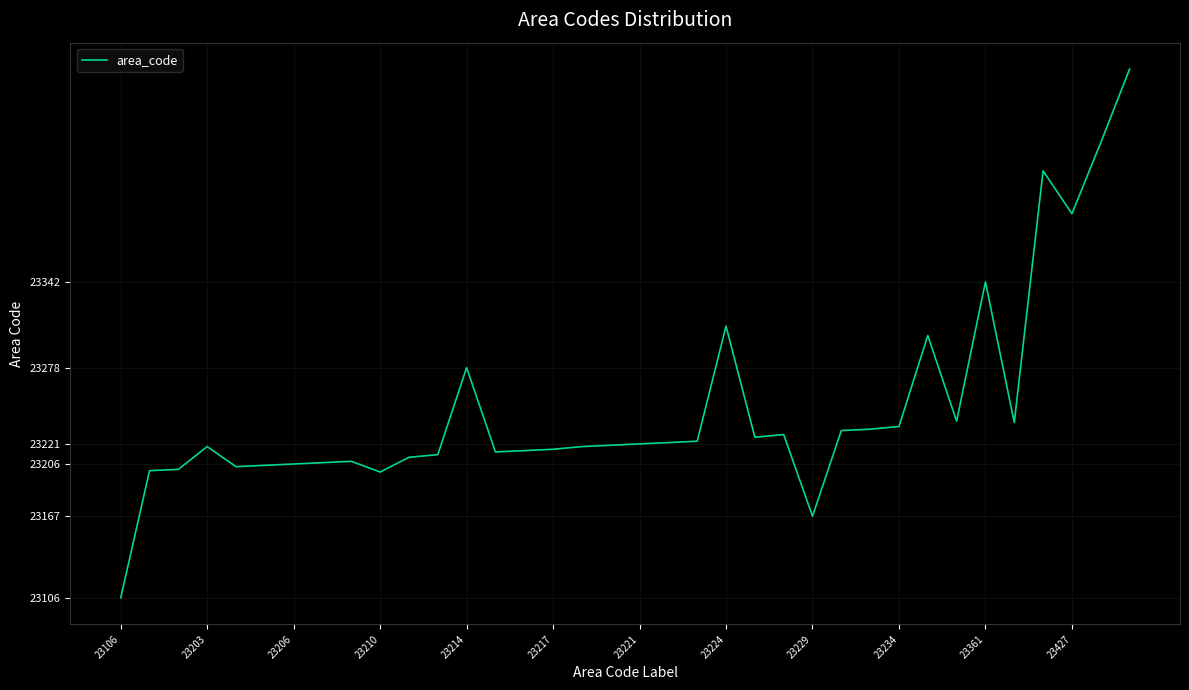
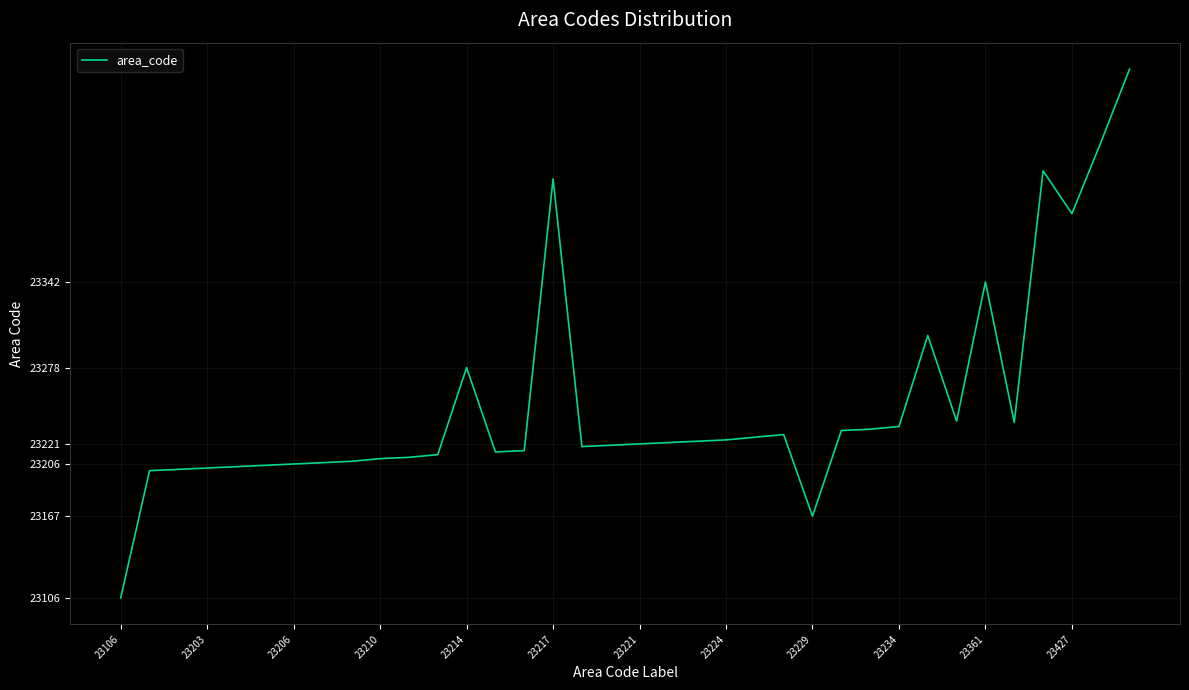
  {
    "23106": 23106,
-   "23203": 23219,
+   "23203": 23203,
    "23206": 23206,
-   "23210": 23200,
+   "23210": 23210,
    "23214": 23278,
-   "23217": 23217,
+   "23217": 23419,
    "23221": 23221,
-   "23224": 23309,
+   "23224": 23224,
    "23229": 23167,
    "23234": 23234,
    "23361": 23342,
    "23427": 23393
  }
